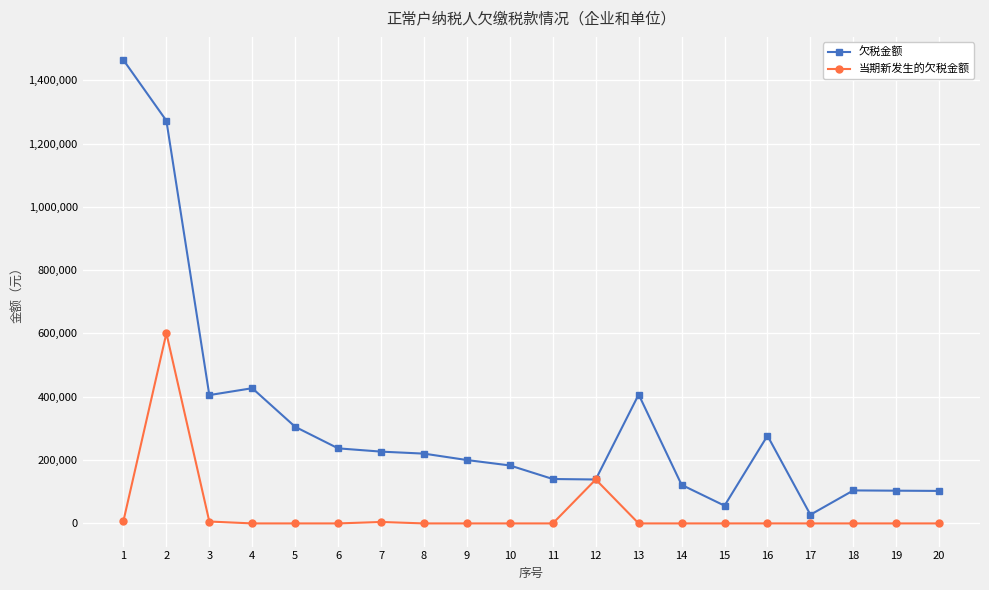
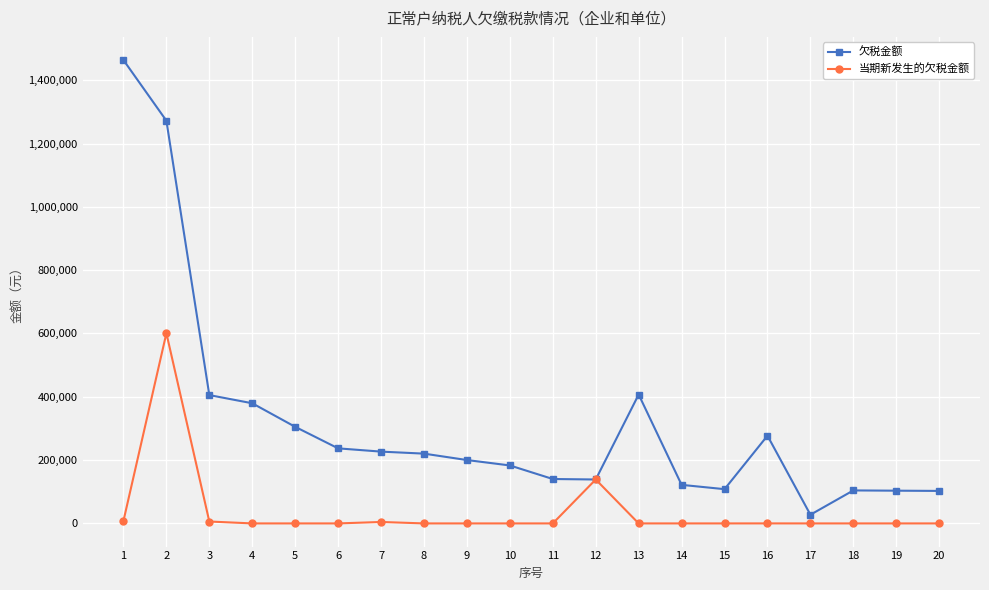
  {
    "欠税金额": {
      "1": "1,460,000",
      "2": "1,270,000",
      "3": "410,000",
-     "4": "430,000",
+     "4": "380,000",
      "5": "310,000",
      "6": "240,000",
      "7": "230,000",
      "8": "220,000",
      "9": "200,000",
      "10": "180,000",
      "11": "140,000",
      "13": "410,000",
      "14": "120,000",
-     "15": "60,000",
+     "15": "110,000",
      "16": "280,000",
      "17": "30,000",
      "18": "100,000",
      "19": "100,000",
      "20": "100,000"
    },
    "当期新发生的欠税金额": {
      "1": "10,000",
      "2": "600,000",
      "3": "10,000",
      "4": "0",
      "5": "0",
      "6": "0",
      "7": "0",
      "8": "0",
      "9": "0",
      "10": "0",
      "11": "0",
      "13": "0",
      "14": "0",
      "15": "0",
      "16": "0",
      "17": "0",
      "18": "0",
      "19": "0",
      "20": "0"
    }
  }
